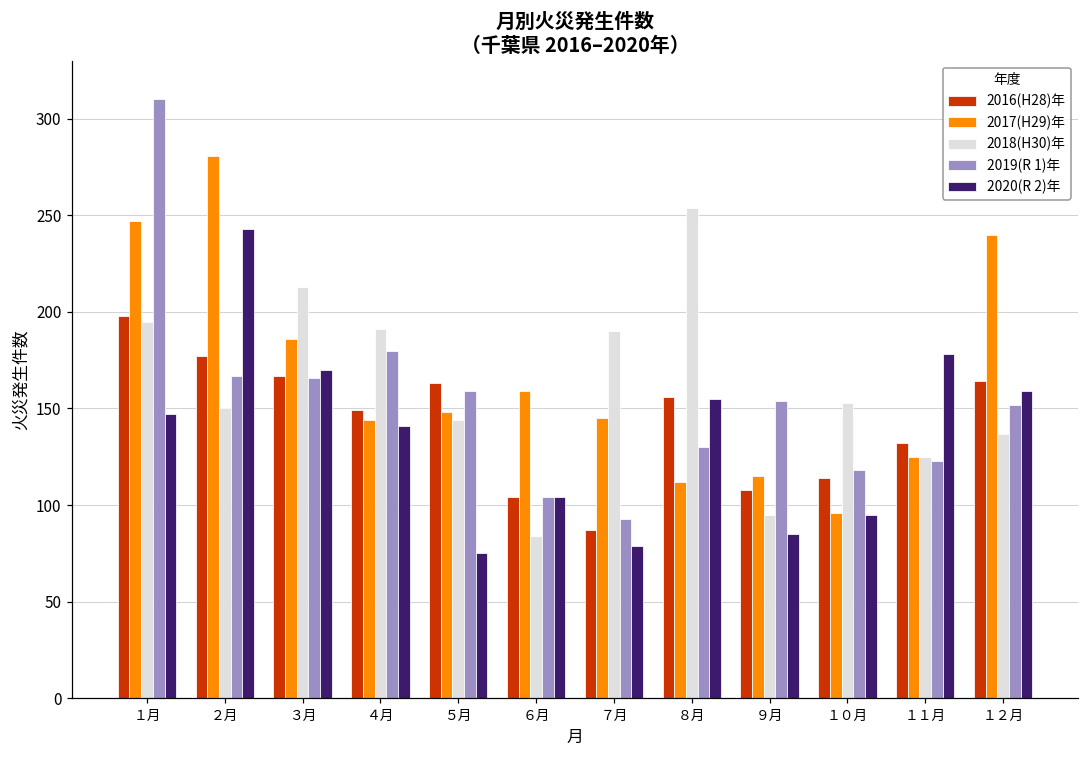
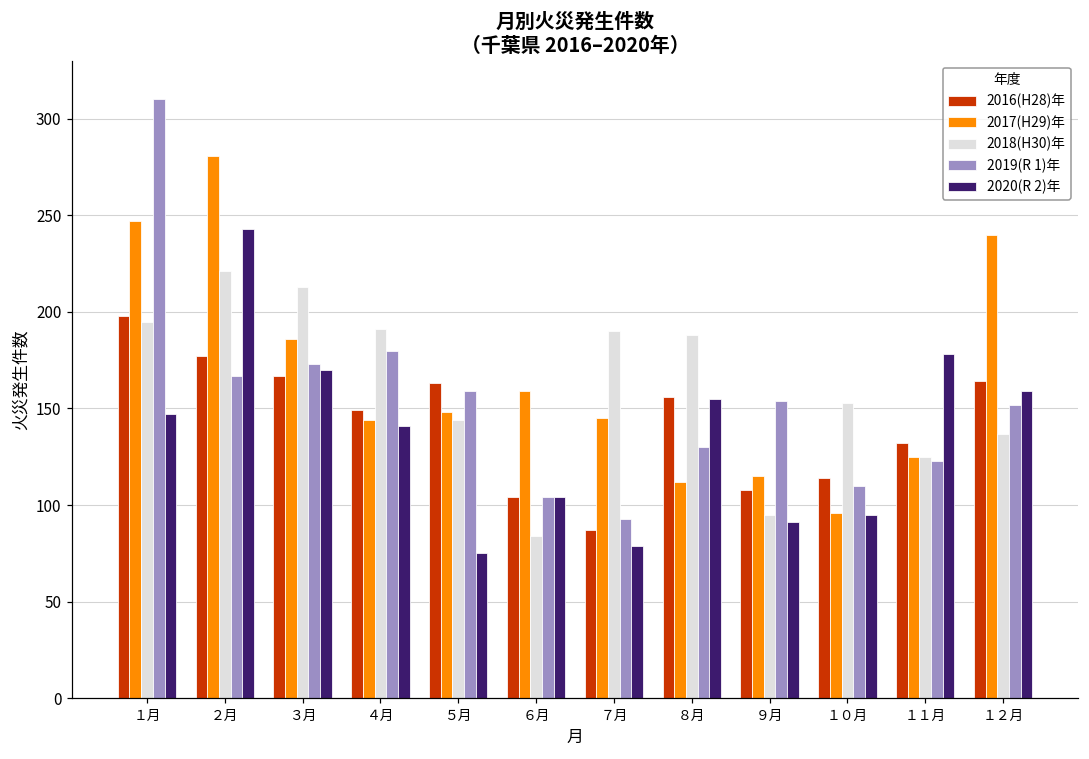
  {
    "2016(H28)年": {
      "１月": 198,
      "２月": 177,
      "３月": 167,
      "４月": 149,
      "５月": 163,
      "６月": 104,
      "７月": 87,
      "８月": 156,
      "９月": 108,
      "１０月": 114,
      "１１月": 132,
      "１２月": 164
    },
    "2017(H29)年": {
      "１月": 247,
      "２月": 281,
      "３月": 186,
      "４月": 144,
      "５月": 148,
      "６月": 159,
      "７月": 145,
      "８月": 112,
      "９月": 115,
      "１０月": 96,
      "１１月": 125,
      "１２月": 240
    },
    "2018(H30)年": {
      "１月": 195,
-     "２月": 150,
+     "２月": 221,
      "３月": 213,
      "４月": 191,
      "５月": 144,
      "６月": 84,
      "７月": 190,
-     "８月": 254,
+     "８月": 188,
      "９月": 95,
      "１０月": 153,
      "１１月": 125,
      "１２月": 137
    },
    "2019(R 1)年": {
      "１月": 310,
      "２月": 167,
-     "３月": 166,
+     "３月": 173,
      "４月": 180,
      "５月": 159,
      "６月": 104,
      "７月": 93,
      "８月": 130,
      "９月": 154,
-     "１０月": 118,
+     "１０月": 110,
      "１１月": 123,
      "１２月": 152
    },
    "2020(R 2)年": {
      "１月": 147,
      "２月": 243,
      "３月": 170,
      "４月": 141,
      "５月": 75,
      "６月": 104,
      "７月": 79,
      "８月": 155,
-     "９月": 85,
+     "９月": 91,
      "１０月": 95,
      "１１月": 178,
      "１２月": 159
    }
  }
